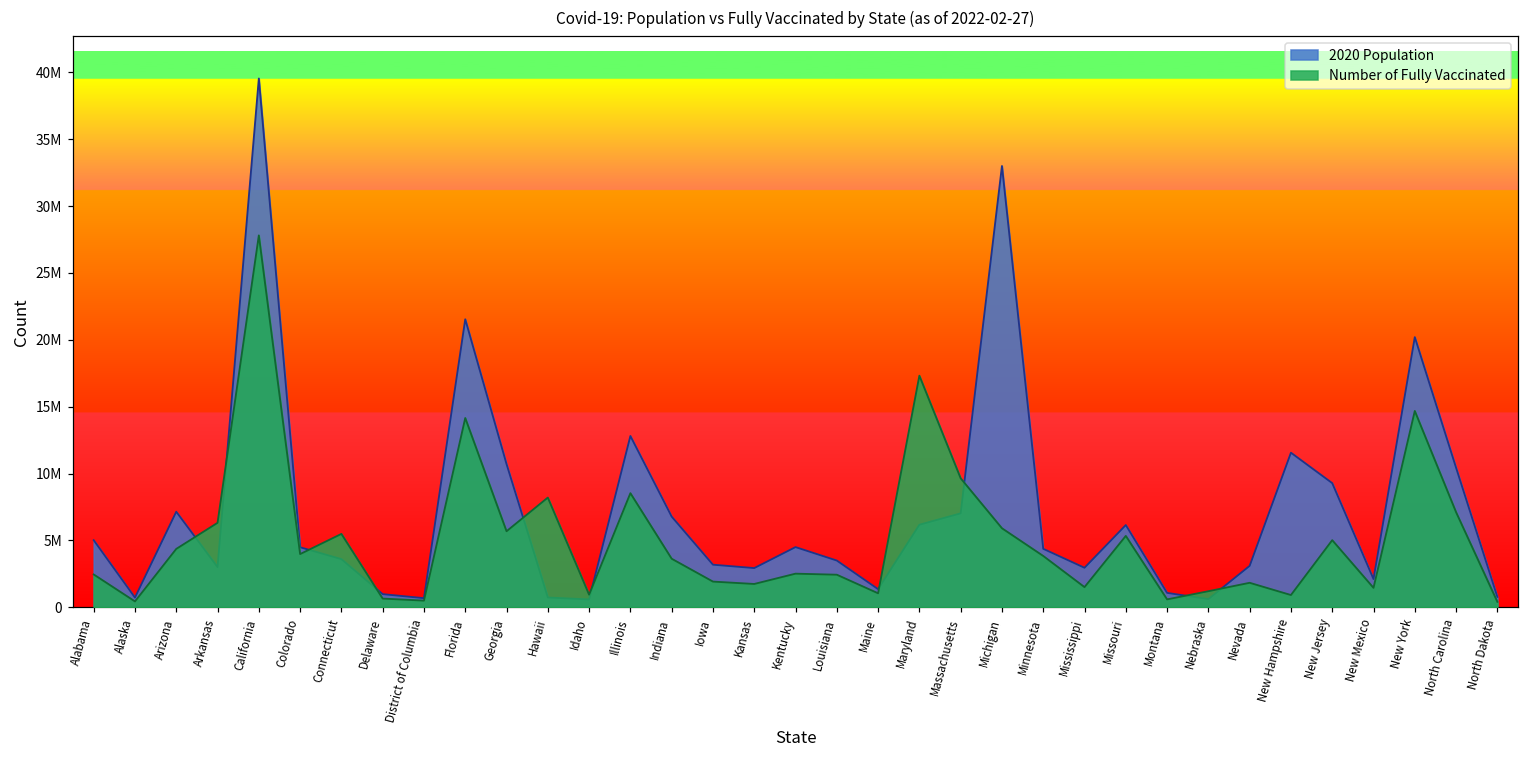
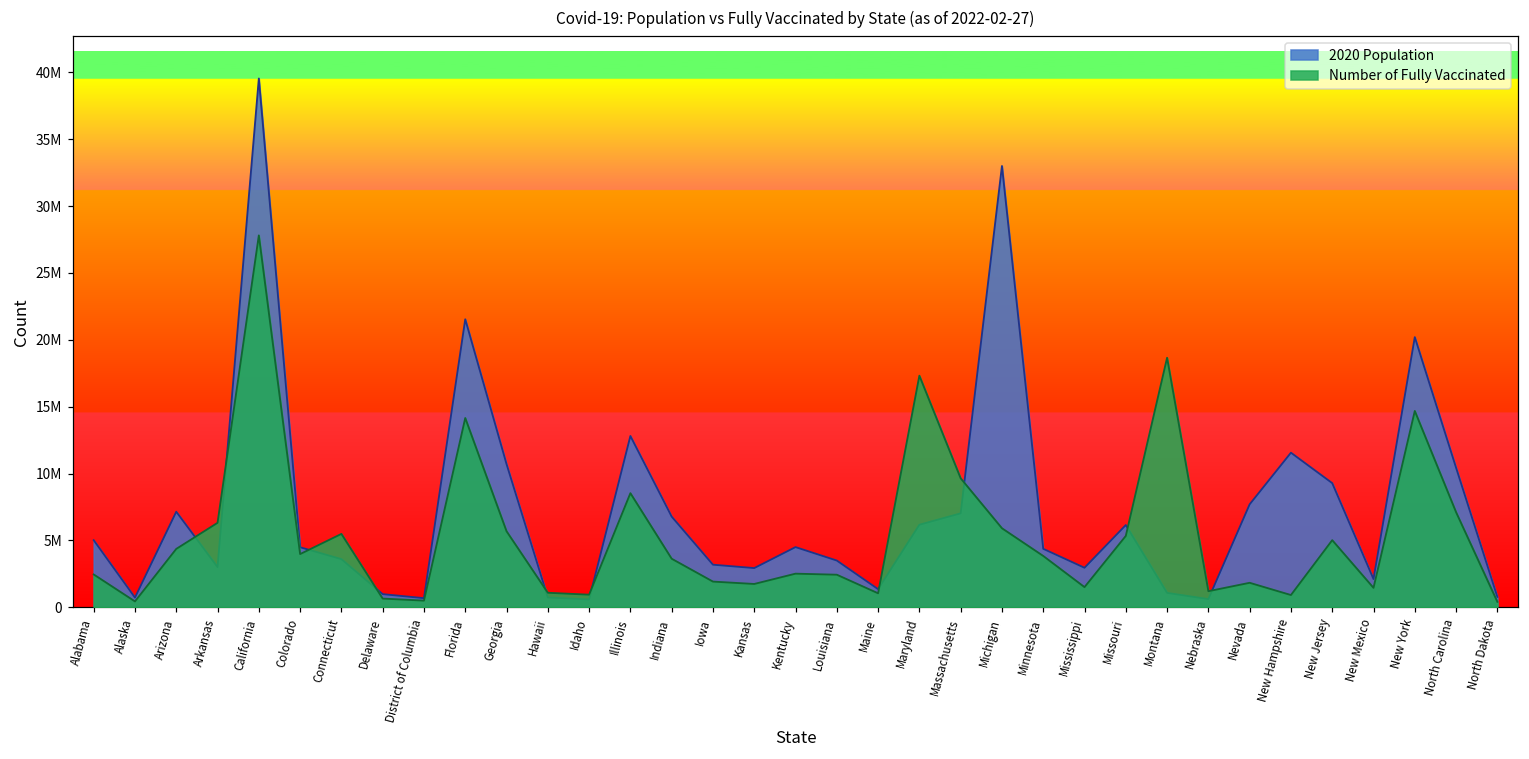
  {
    "2020 Population": {
      "Alabama": 5000000,
      "Alaska": 700000,
      "Arizona": 7200000,
      "Arkansas": 3000000,
      "California": 39500000,
      "Colorado": 4500000,
      "Connecticut": 3600000,
      "Delaware": 1000000,
      "Florida": 21500000,
      "Georgia": 10700000,
      "Hawaii": 700000,
      "Idaho": 600000,
      "Illinois": 12800000,
      "Indiana": 6800000,
      "Iowa": 3200000,
      "Kansas": 2900000,
      "Kentucky": 4500000,
      "Louisiana": 3500000,
      "Maine": 1400000,
      "Maryland": 6200000,
      "Massachusetts": 7000000,
      "Michigan": 33000000,
      "Minnesota": 4400000,
      "Mississippi": 3000000,
      "Missouri": 6200000,
      "Montana": 1100000,
      "Nebraska": 600000,
-     "Nevada": 3100000,
+     "Nevada": 7700000,
      "New Hampshire": 11600000,
      "New Jersey": 9300000,
      "New Mexico": 2100000,
      "New York": 20200000,
      "North Carolina": 10400000,
      "North Dakota": 800000
    },
    "Number of Fully Vaccinated": {
      "Alabama": 2500000,
      "Alaska": 400000,
      "Arizona": 4400000,
      "Arkansas": 6300000,
      "California": 27800000,
      "Colorado": 4000000,
      "Connecticut": 5500000,
      "Delaware": 700000,
      "Florida": 14200000,
      "Georgia": 5700000,
-     "Hawaii": 8200000,
+     "Hawaii": 1100000,
      "Idaho": 900000,
      "Illinois": 8500000,
      "Indiana": 3600000,
      "Iowa": 1900000,
      "Kansas": 1800000,
      "Kentucky": 2500000,
      "Louisiana": 2400000,
      "Maine": 1100000,
      "Maryland": 17300000,
      "Massachusetts": 9600000,
      "Michigan": 5900000,
      "Minnesota": 3800000,
      "Mississippi": 1500000,
      "Missouri": 5300000,
-     "Montana": 600000,
+     "Montana": 18700000,
      "Nebraska": 1200000,
      "Nevada": 1800000,
      "New Hampshire": 900000,
      "New Jersey": 5000000,
      "New Mexico": 1500000,
      "New York": 14700000,
      "North Carolina": 7100000,
      "North Dakota": 400000
    }
  }
